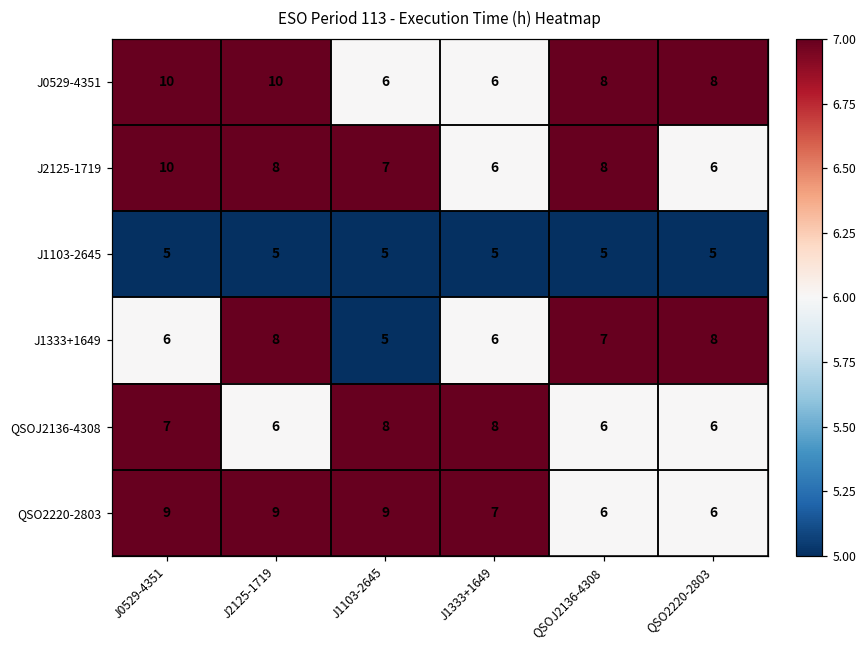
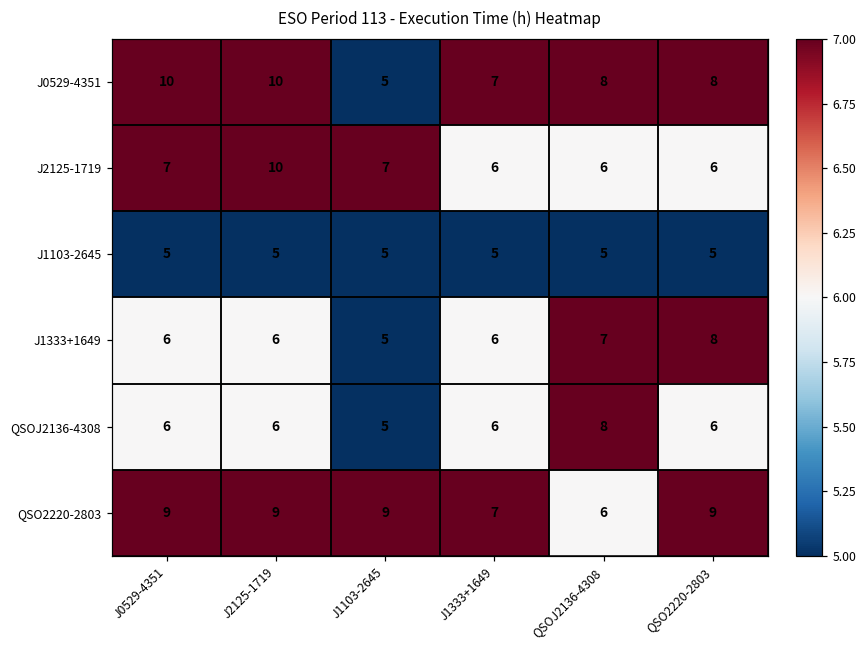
  {
    "J0529-4351": {
      "J0529-4351": 10,
      "J2125-1719": 10,
-     "J1103-2645": 6,
-     "J1333+1649": 6,
+     "J1103-2645": 5,
+     "J1333+1649": 7,
      "QSOJ2136-4308": 8,
      "QSO2220-2803": 8
    },
    "J2125-1719": {
-     "J0529-4351": 10,
-     "J2125-1719": 8,
+     "J0529-4351": 7,
+     "J2125-1719": 10,
      "J1103-2645": 7,
      "J1333+1649": 6,
-     "QSOJ2136-4308": 8,
+     "QSOJ2136-4308": 6,
      "QSO2220-2803": 6
    },
    "J1103-2645": {
      "J0529-4351": 5,
      "J2125-1719": 5,
      "J1103-2645": 5,
      "J1333+1649": 5,
      "QSOJ2136-4308": 5,
      "QSO2220-2803": 5
    },
    "J1333+1649": {
      "J0529-4351": 6,
-     "J2125-1719": 8,
+     "J2125-1719": 6,
      "J1103-2645": 5,
      "J1333+1649": 6,
      "QSOJ2136-4308": 7,
      "QSO2220-2803": 8
    },
    "QSOJ2136-4308": {
-     "J0529-4351": 7,
+     "J0529-4351": 6,
      "J2125-1719": 6,
-     "J1103-2645": 8,
-     "J1333+1649": 8,
-     "QSOJ2136-4308": 6,
+     "J1103-2645": 5,
+     "J1333+1649": 6,
+     "QSOJ2136-4308": 8,
      "QSO2220-2803": 6
    },
    "QSO2220-2803": {
      "J0529-4351": 9,
      "J2125-1719": 9,
      "J1103-2645": 9,
      "J1333+1649": 7,
      "QSOJ2136-4308": 6,
-     "QSO2220-2803": 6
+     "QSO2220-2803": 9
    }
  }
